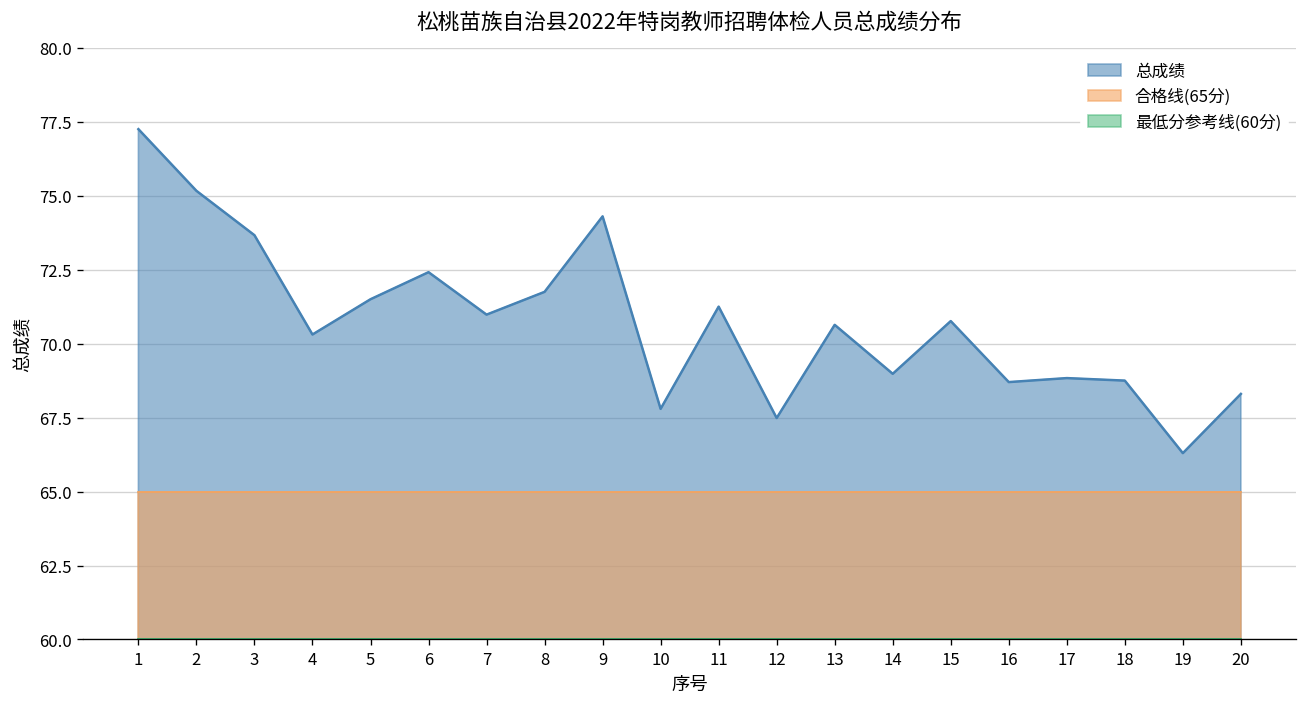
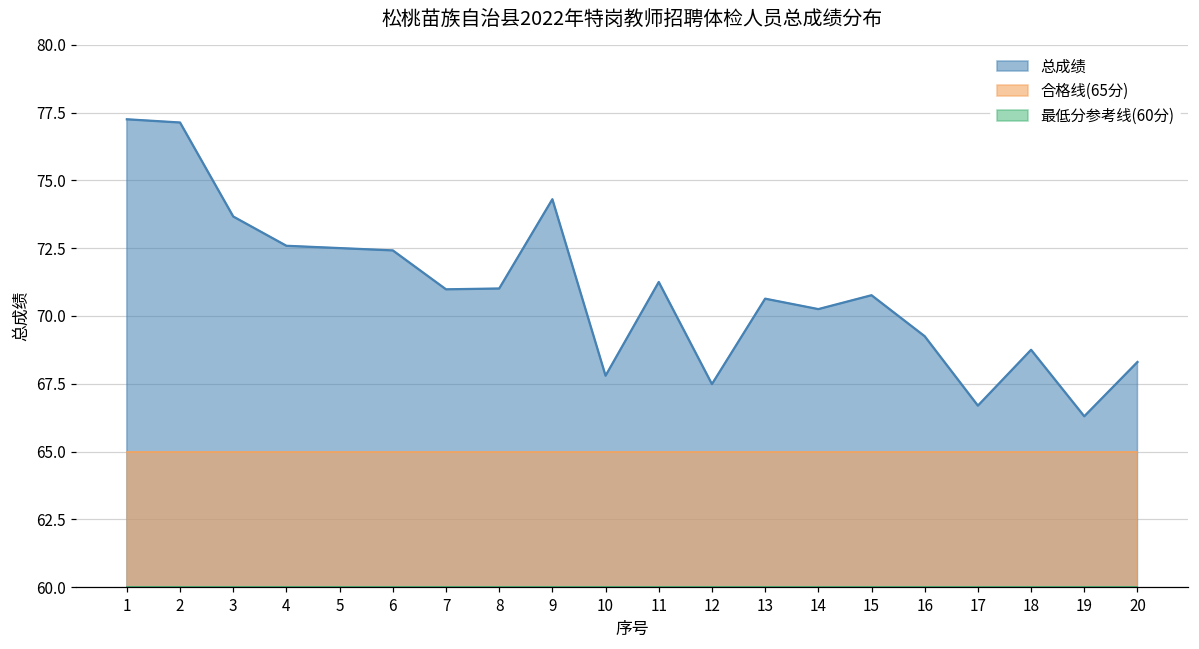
  {
    "总成绩": {
      "1": 77.3,
-     "2": 75.2,
+     "2": 77.1,
      "3": 73.7,
-     "4": 70.3,
-     "5": 71.5,
+     "4": 72.6,
+     "5": 72.5,
      "6": 72.4,
      "7": 71.0,
-     "8": 71.8,
+     "8": 71.0,
      "9": 74.3,
      "10": 67.8,
      "11": 71.3,
      "12": 67.5,
      "13": 70.6,
-     "14": 69.0,
+     "14": 70.3,
      "15": 70.8,
-     "16": 68.7,
-     "17": 68.8,
+     "16": 69.3,
+     "17": 66.7,
      "18": 68.8,
      "19": 66.3,
      "20": 68.3
    },
    "合格线(65分)": {
      "1": 65.0,
      "2": 65.0,
      "3": 65.0,
      "4": 65.0,
      "5": 65.0,
      "6": 65.0,
      "7": 65.0,
      "8": 65.0,
      "9": 65.0,
      "10": 65.0,
      "11": 65.0,
      "12": 65.0,
      "13": 65.0,
      "14": 65.0,
      "15": 65.0,
      "16": 65.0,
      "17": 65.0,
      "18": 65.0,
      "19": 65.0,
      "20": 65.0
    },
    "最低分参考线(60分)": {
      "1": 60.0,
      "2": 60.0,
      "3": 60.0,
      "4": 60.0,
      "5": 60.0,
      "6": 60.0,
      "7": 60.0,
      "8": 60.0,
      "9": 60.0,
      "10": 60.0,
      "11": 60.0,
      "12": 60.0,
      "13": 60.0,
      "14": 60.0,
      "15": 60.0,
      "16": 60.0,
      "17": 60.0,
      "18": 60.0,
      "19": 60.0,
      "20": 60.0
    }
  }
